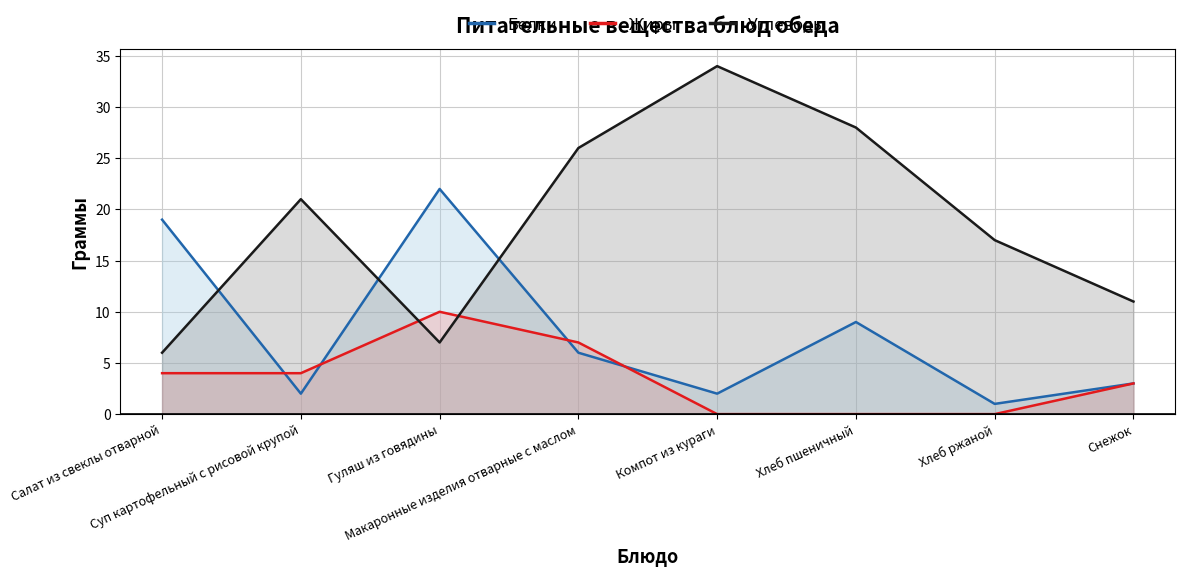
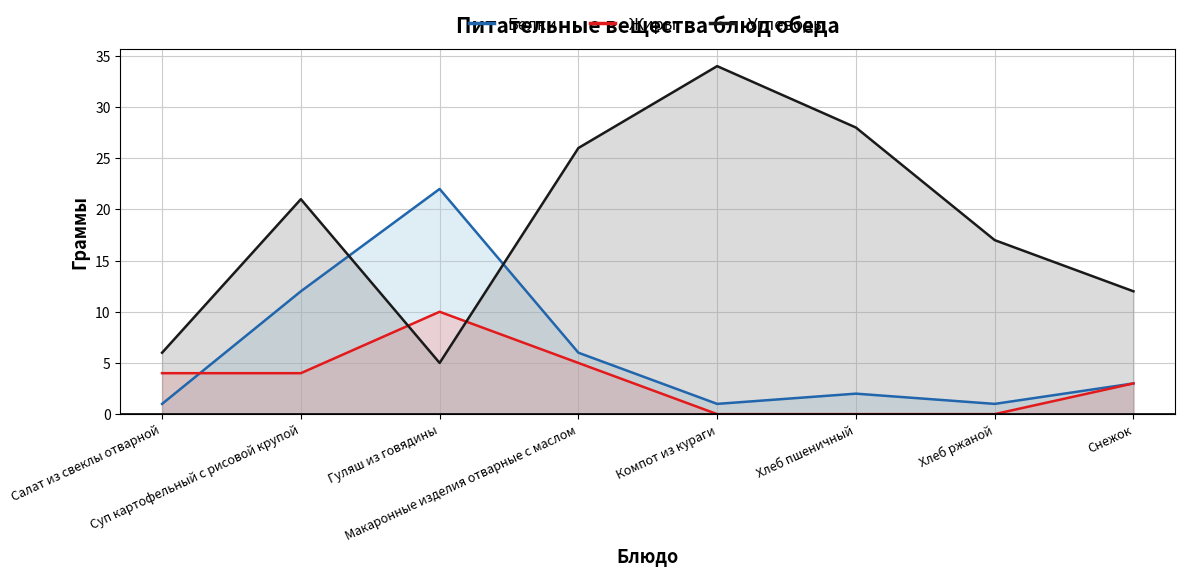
  {
    "Белки": {
-     "Салат из свеклы отварной": 19,
-     "Суп картофельный с рисовой крупой": 2,
+     "Салат из свеклы отварной": 1,
+     "Суп картофельный с рисовой крупой": 12,
      "Гуляш из говядины": 22,
      "Макаронные изделия отварные с маслом": 6,
-     "Компот из кураги": 2,
-     "Хлеб пшеничный": 9,
+     "Компот из кураги": 1,
+     "Хлеб пшеничный": 2,
      "Хлеб ржаной": 1
    },
    "Жиры": {
      "Салат из свеклы отварной": 4,
      "Суп картофельный с рисовой крупой": 4,
      "Гуляш из говядины": 10,
-     "Макаронные изделия отварные с маслом": 7,
+     "Макаронные изделия отварные с маслом": 5,
      "Компот из кураги": 0,
      "Хлеб пшеничный": 0,
      "Хлеб ржаной": 0
    },
    "Углеводы": {
      "Салат из свеклы отварной": 6,
      "Суп картофельный с рисовой крупой": 21,
-     "Гуляш из говядины": 7,
+     "Гуляш из говядины": 5,
      "Макаронные изделия отварные с маслом": 26,
      "Компот из кураги": 34,
      "Хлеб пшеничный": 28,
      "Хлеб ржаной": 17,
-     "Снежок": 11
+     "Снежок": 12
    }
  }
